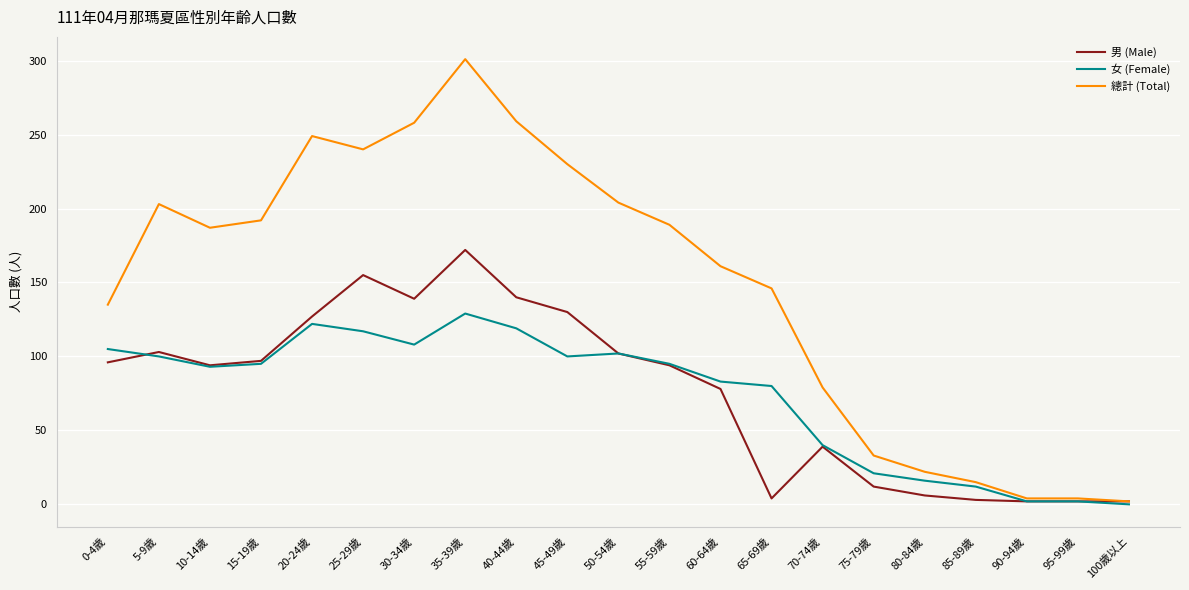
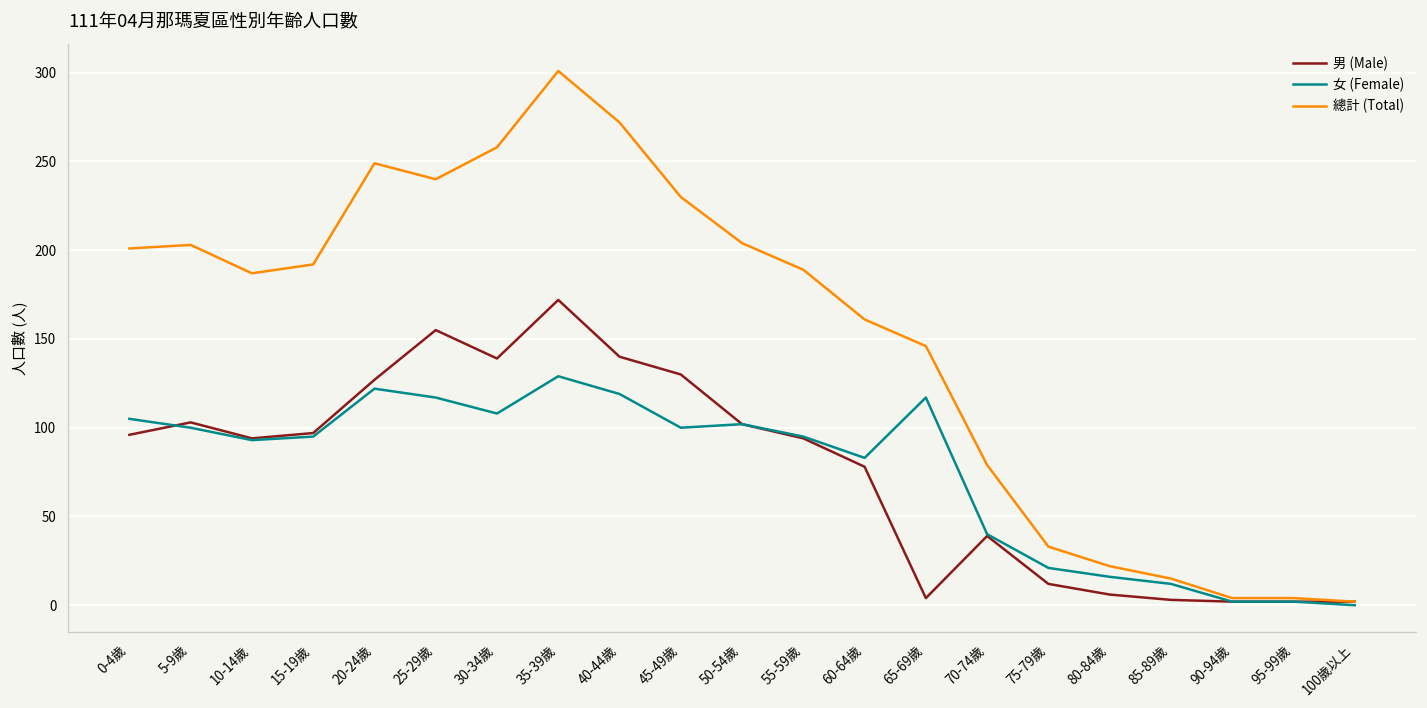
  {
    "男 (Male)": {
      "0-4歲": 96,
      "5-9歲": 103,
      "15-19歲": 97,
      "20-24歲": 127,
      "25-29歲": 155,
      "30-34歲": 139,
      "35-39歲": 172,
      "40-44歲": 140,
      "45-49歲": 130,
      "60-64歲": 78,
      "65-69歲": 4,
      "75-79歲": 12,
      "80-84歲": 6,
      "85-89歲": 3
    },
    "女 (Female)": {
      "0-4歲": 105,
      "5-9歲": 100,
      "15-19歲": 95,
      "20-24歲": 122,
      "25-29歲": 117,
      "30-34歲": 108,
      "35-39歲": 129,
      "40-44歲": 119,
      "45-49歲": 100,
      "60-64歲": 83,
-     "65-69歲": 80,
+     "65-69歲": 117,
      "75-79歲": 21,
      "80-84歲": 16,
      "85-89歲": 12,
      "100歲以上": 0
    },
    "總計 (Total)": {
-     "0-4歲": 135,
+     "0-4歲": 201,
      "5-9歲": 203,
      "10-14歲": 187,
      "15-19歲": 192,
      "20-24歲": 249,
      "25-29歲": 240,
      "30-34歲": 258,
      "35-39歲": 301,
-     "40-44歲": 259,
+     "40-44歲": 272,
      "45-49歲": 230,
      "50-54歲": 204,
      "55-59歲": 189,
      "60-64歲": 161,
      "65-69歲": 146,
      "70-74歲": 79,
      "75-79歲": 33,
      "80-84歲": 22,
      "85-89歲": 15,
      "90-94歲": 4,
      "95-99歲": 4
    }
  }
